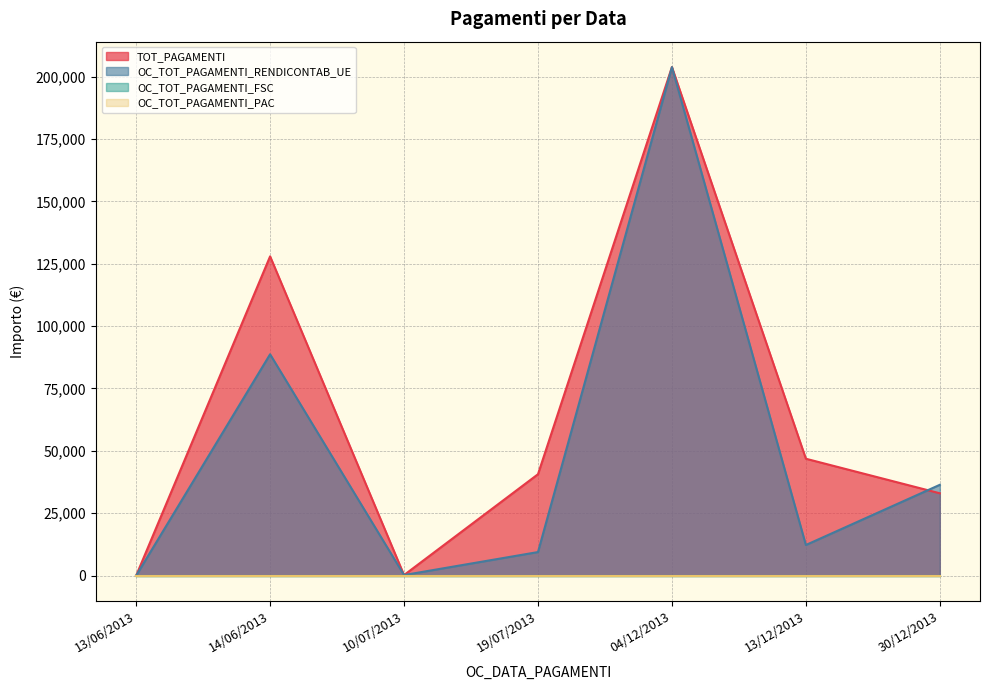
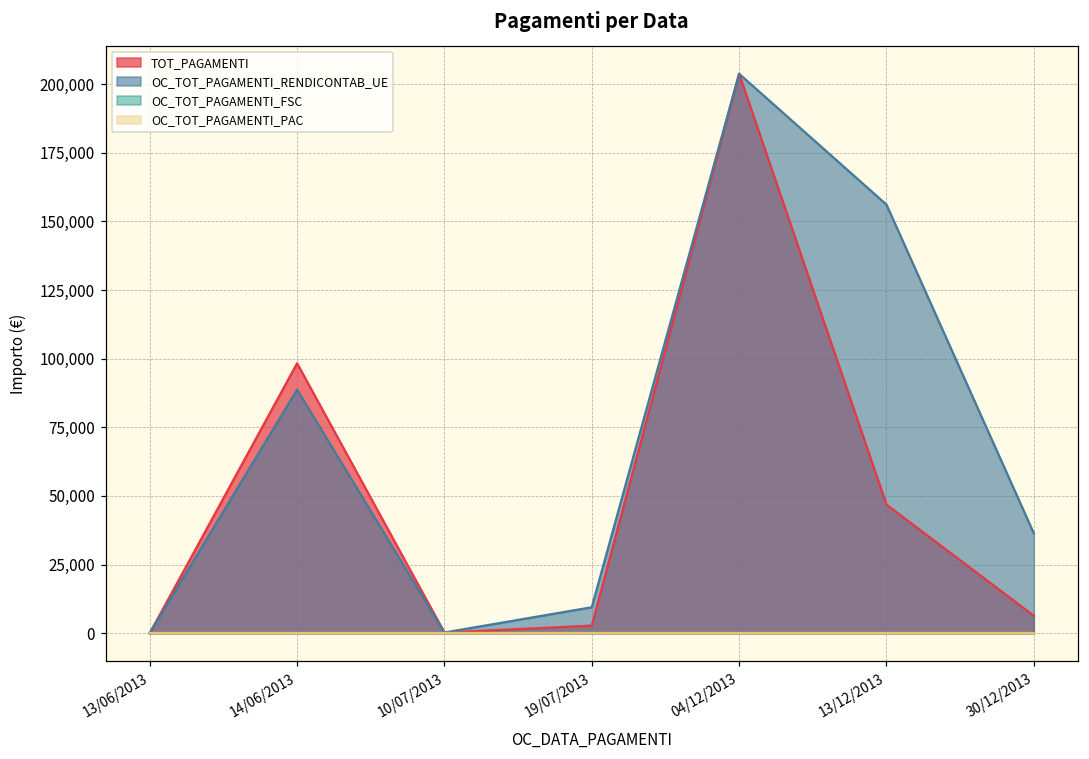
  {
    "TOT_PAGAMENTI": {
-     "14/06/2013": "128,000",
-     "19/07/2013": "41,000",
+     "14/06/2013": "98,000",
+     "19/07/2013": "3,000",
      "13/12/2013": "47,000",
-     "30/12/2013": "33,000"
+     "30/12/2013": "6,000"
    },
    "OC_TOT_PAGAMENTI_RENDICONTAB_UE": {
      "14/06/2013": "89,000",
      "19/07/2013": "9,000",
-     "13/12/2013": "12,000",
+     "13/12/2013": "156,000",
      "30/12/2013": "36,000"
    },
    "OC_TOT_PAGAMENTI_PAC": {
      "14/06/2013": "0",
      "19/07/2013": "0",
      "04/12/2013": "0",
      "13/12/2013": "0",
      "30/12/2013": "0"
    }
  }
